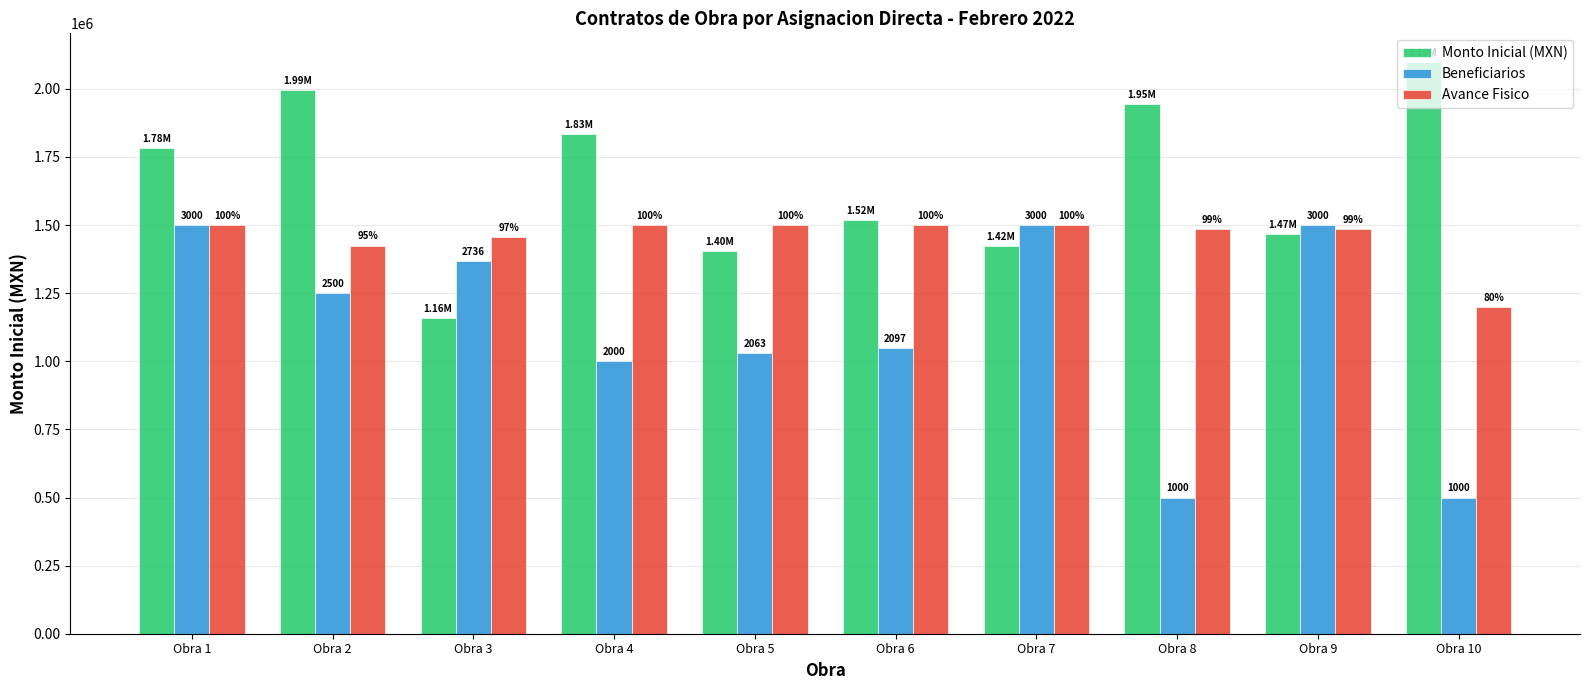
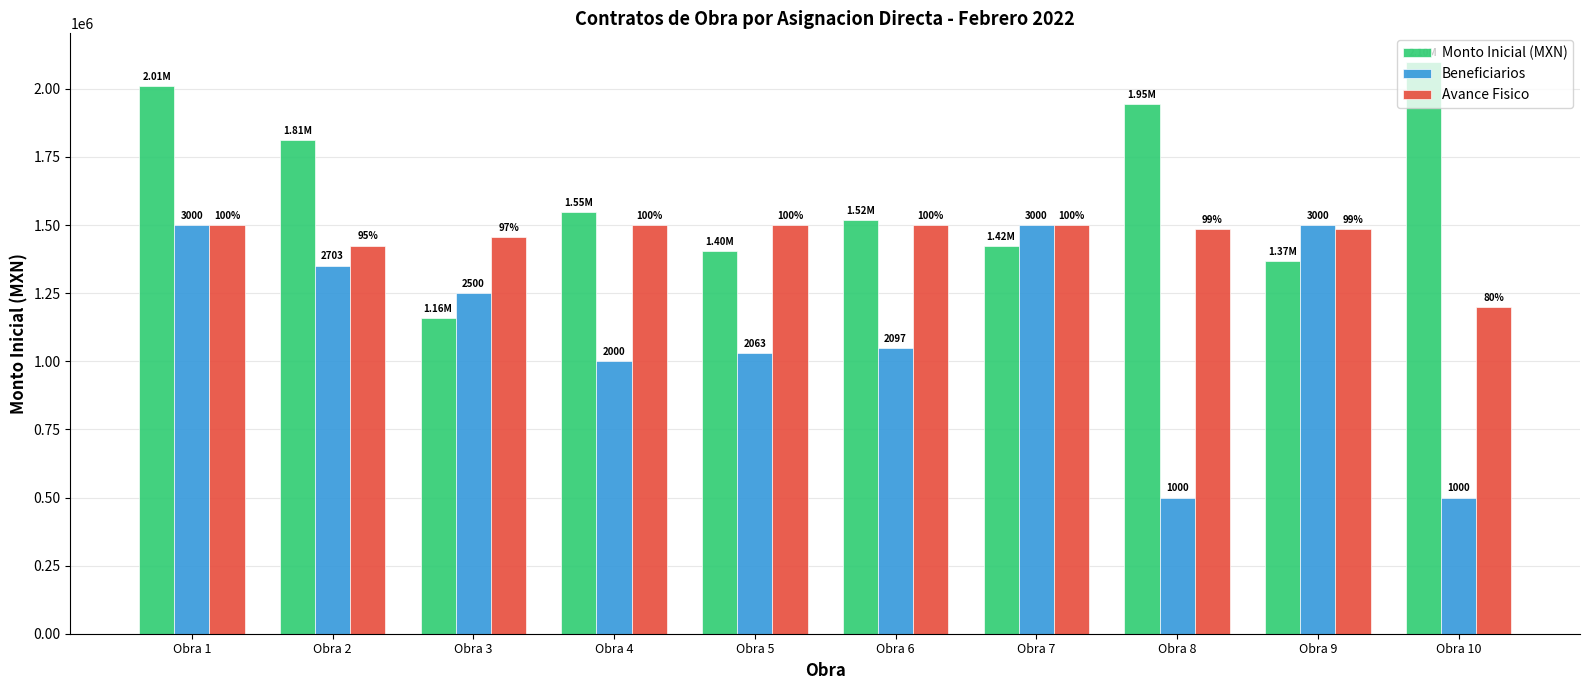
  {
    "Monto Inicial (MXN)": {
-     "Obra 1": "1.78M",
-     "Obra 2": "1.99M",
+     "Obra 1": "2.01M",
+     "Obra 2": "1.81M",
      "Obra 3": "1.16M",
-     "Obra 4": "1.83M",
+     "Obra 4": "1.55M",
      "Obra 5": "1.40M",
      "Obra 6": "1.52M",
      "Obra 7": "1.42M",
      "Obra 8": "1.95M",
-     "Obra 9": "1.47M"
+     "Obra 9": "1.37M"
    },
    "Beneficiarios": {
-     "Obra 2": "2500",
-     "Obra 3": "2736"
+     "Obra 2": "2703",
+     "Obra 3": "2500"
    }
  }
